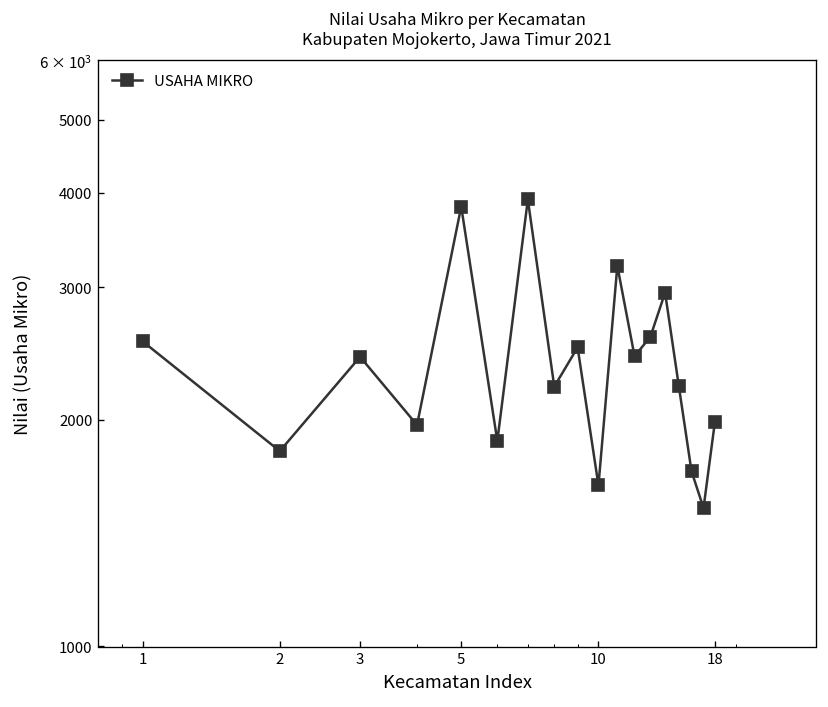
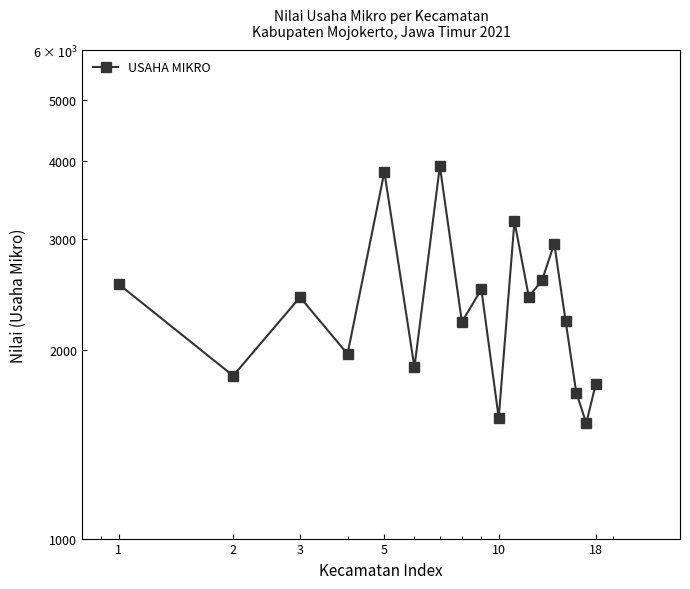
  {
    "1": 2540,
    "2": 1820,
    "3": 2420,
    "5": 3800,
-   "10": 1640,
-   "18": 1990
+   "10": 1560,
+   "18": 1760
  }
